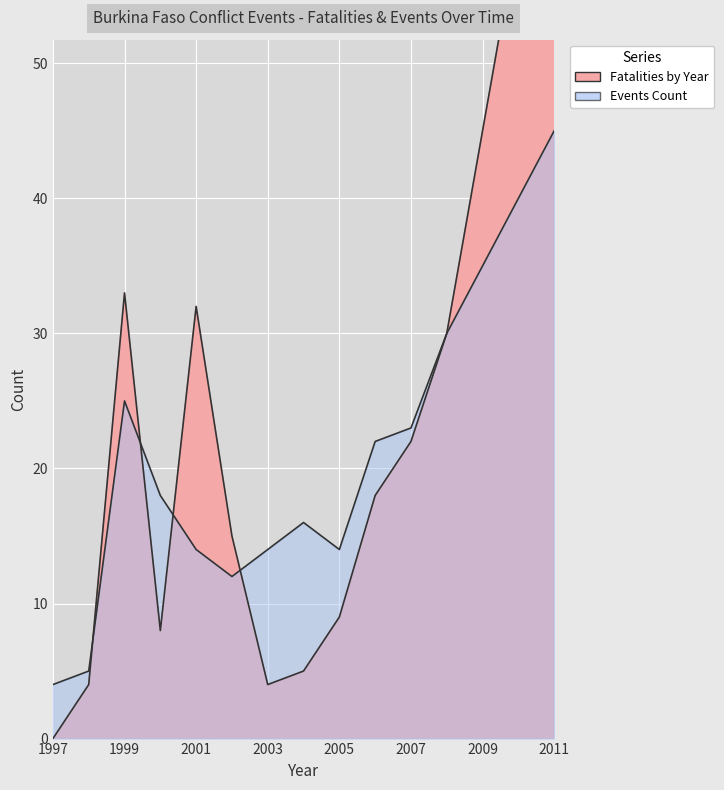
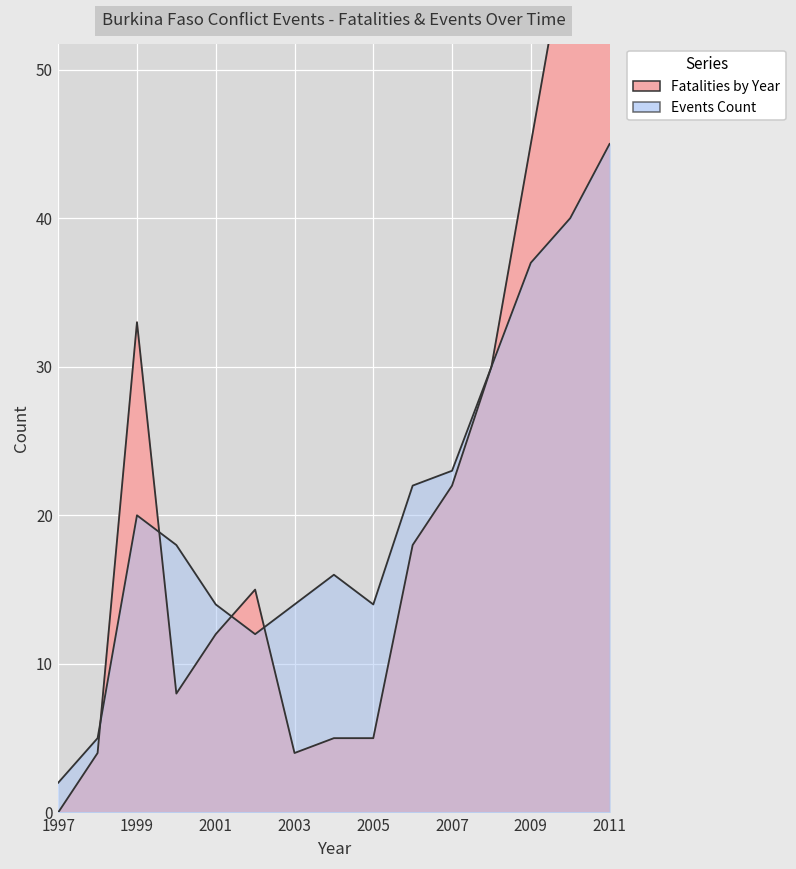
  {
    "Fatalities by Year": {
      "1997": 0,
      "1999": 33,
-     "2001": 32,
+     "2001": 12,
      "2003": 4,
-     "2005": 9,
+     "2005": 5,
      "2007": 22,
      "2009": 45
    },
    "Events Count": {
-     "1997": 4,
-     "1999": 25,
+     "1997": 2,
+     "1999": 20,
      "2001": 14,
      "2003": 14,
      "2005": 14,
      "2007": 23,
-     "2009": 35,
+     "2009": 37,
      "2011": 45
    }
  }
